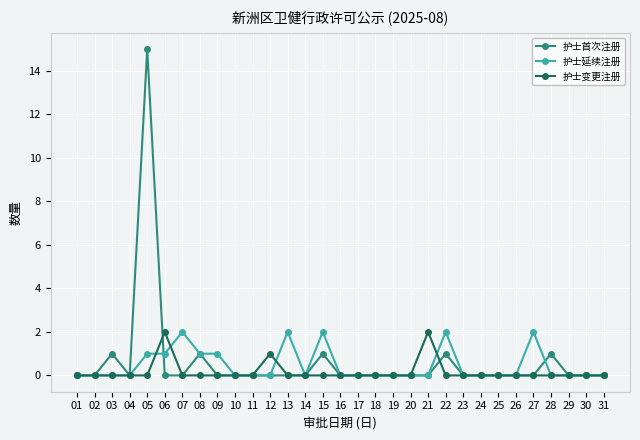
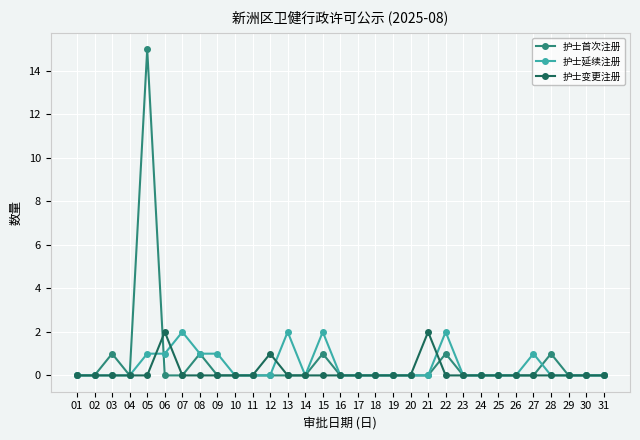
  {
    "护士延续注册": {
      "05": 1,
      "06": 1,
      "07": 2,
      "09": 1,
      "13": 2,
      "15": 2,
      "22": 2,
-     "27": 2
+     "27": 1
    }
  }
